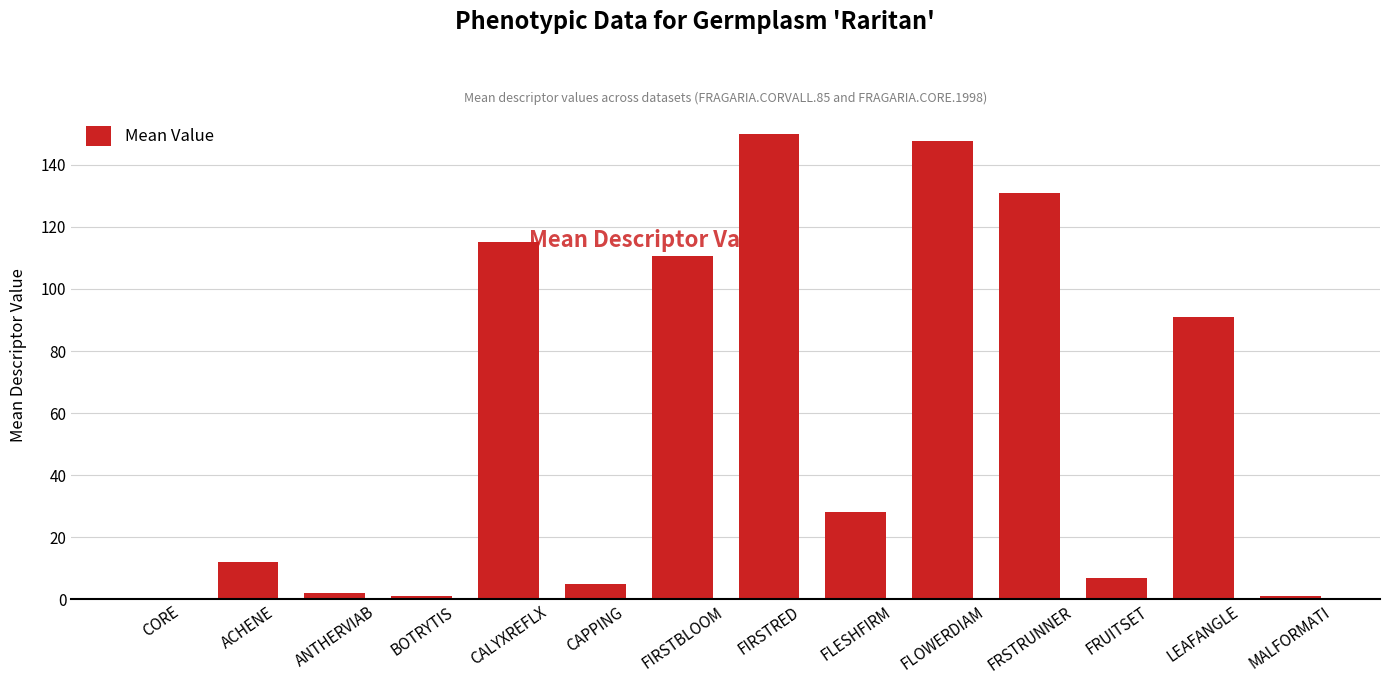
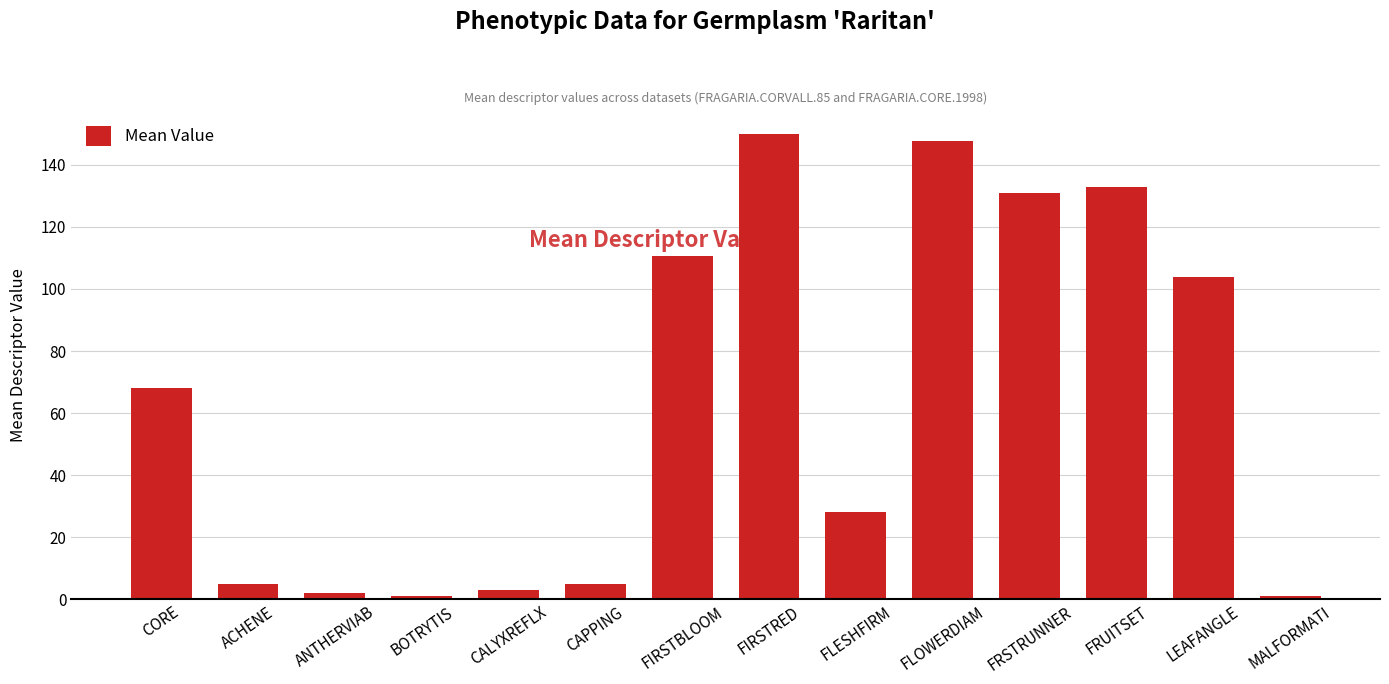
  {
-   "CORE": 0,
-   "ACHENE": 12,
+   "CORE": 68,
+   "ACHENE": 5,
    "ANTHERVIAB": 2,
    "BOTRYTIS": 1,
-   "CALYXREFLX": 115,
+   "CALYXREFLX": 3,
    "CAPPING": 5,
    "FIRSTBLOOM": 111,
    "FIRSTRED": 150,
    "FLESHFIRM": 28,
    "FLOWERDIAM": 148,
    "FRSTRUNNER": 131,
-   "FRUITSET": 7,
-   "LEAFANGLE": 91,
+   "FRUITSET": 133,
+   "LEAFANGLE": 104,
    "MALFORMATI": 1
  }
